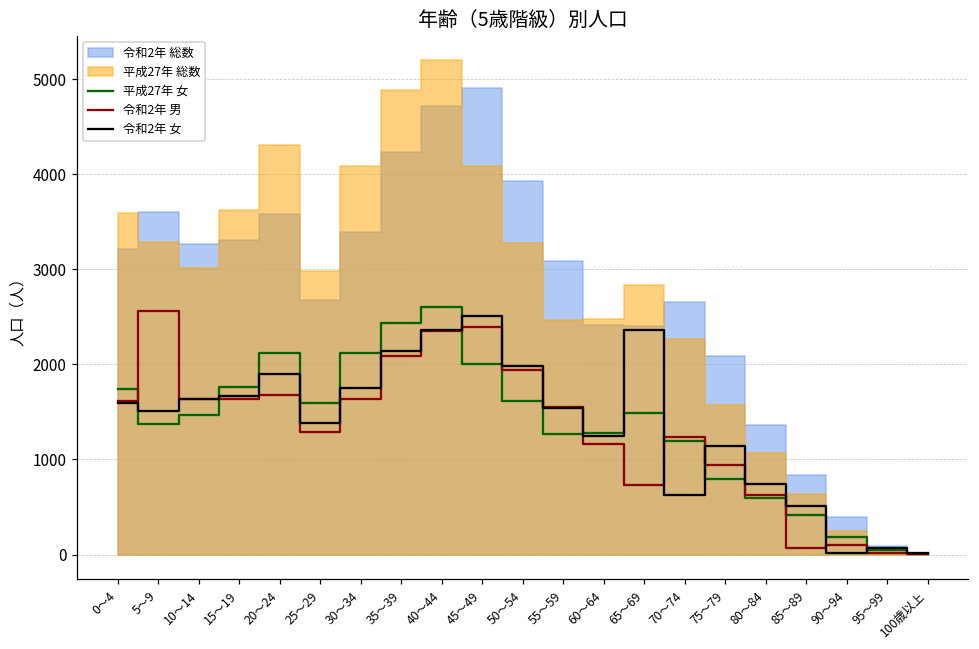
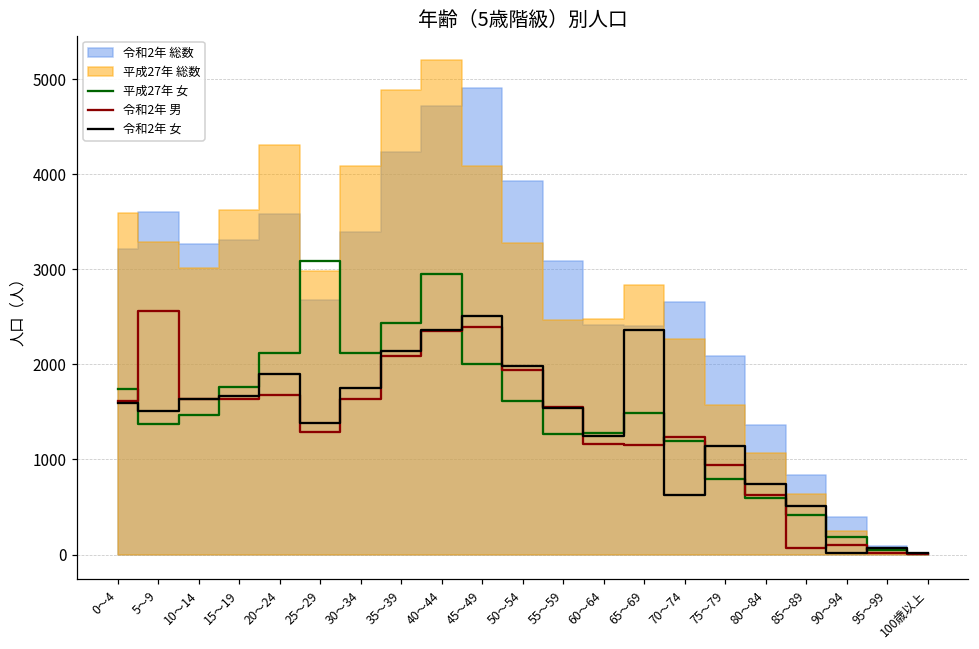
  {
    "平成27年 女": {
      "0～4": 1700,
      "5～9": 1400,
      "10～14": 1500,
      "15～19": 1800,
      "20～24": 2100,
-     "25～29": 1600,
+     "25～29": 3100,
      "30～34": 2100,
      "35～39": 2400,
-     "40～44": 2600,
+     "40～44": 3000,
      "45～49": 2000,
      "50～54": 1600,
      "55～59": 1300,
      "65～69": 1500,
      "70～74": 1200,
      "75～79": 800,
      "80～84": 600,
      "85～89": 400,
      "90～94": 200
    },
    "令和2年 男": {
      "5～9": 2600,
      "15～19": 1600,
      "20～24": 1700,
      "25～29": 1300,
      "30～34": 1600,
      "35～39": 2100,
      "45～49": 2400,
      "50～54": 1900,
      "60～64": 1200,
-     "65～69": 700,
+     "65～69": 1200,
      "70～74": 1200,
      "75～79": 900,
      "80～84": 600,
      "85～89": 100,
      "90～94": 100,
      "95～99": 0
    },
    "令和2年 女": {
      "5～9": 1500,
      "15～19": 1700,
      "20～24": 1900,
      "25～29": 1400,
      "30～34": 1800,
      "35～39": 2100,
      "45～49": 2500,
      "50～54": 2000,
      "65～69": 2400,
      "70～74": 600,
      "75～79": 1100,
      "80～84": 700,
      "85～89": 500,
      "90～94": 0
    }
  }
